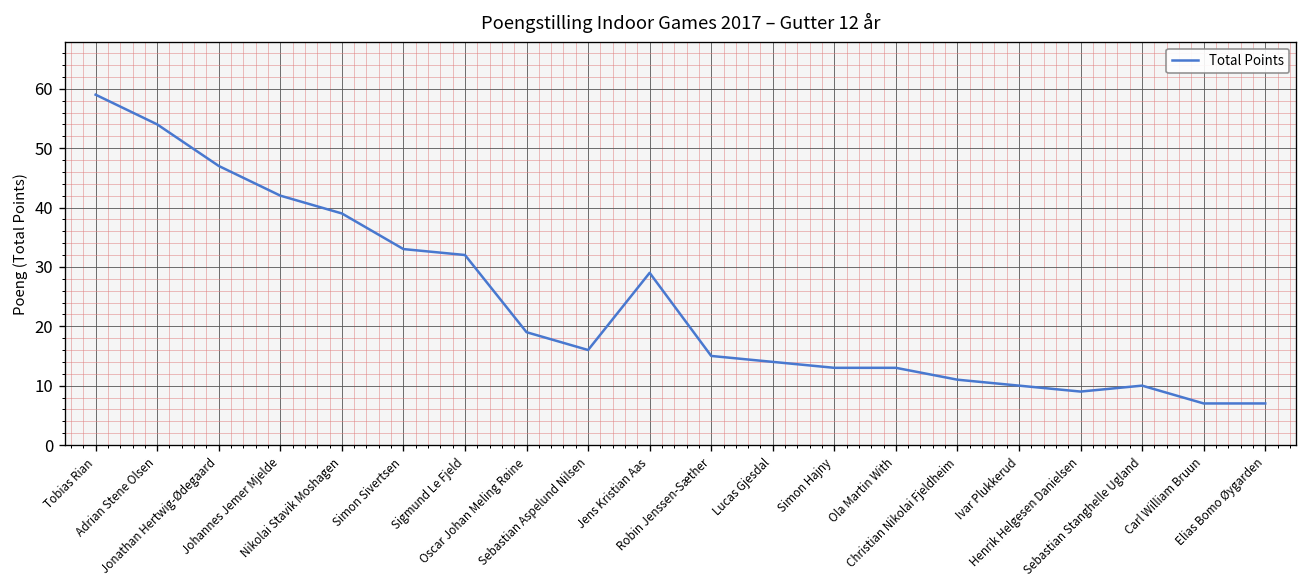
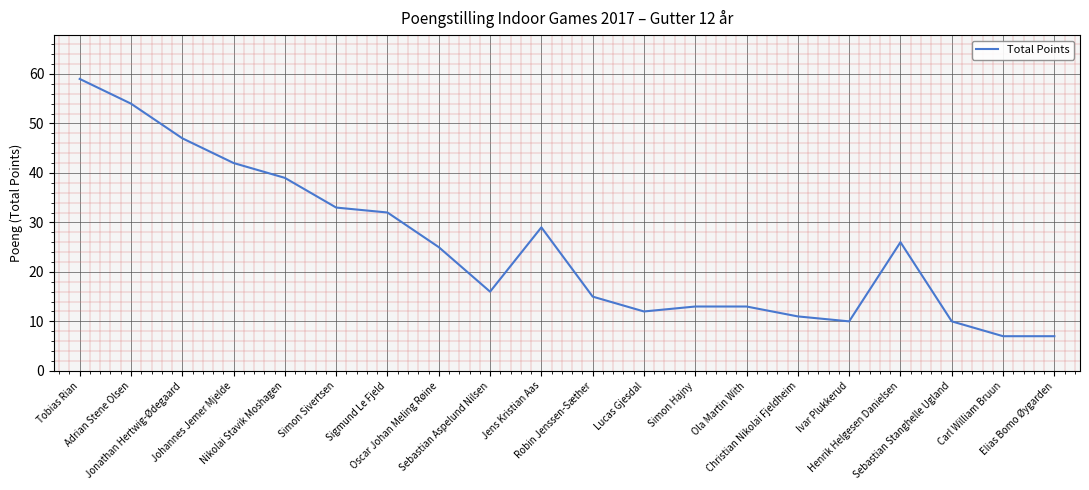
  {
    "Tobias Rian": 59,
    "Adrian Stene Olsen": 54,
    "Jonathan Hertwig-Ødegaard": 47,
    "Johannes Jemer Mjelde": 42,
    "Nikolai Stavik Moshagen": 39,
    "Simon Sivertsen": 33,
    "Sigmund Le Fjeld": 32,
-   "Oscar Johan Meling Røine": 19,
+   "Oscar Johan Meling Røine": 25,
    "Sebastian Aspelund Nilsen": 16,
    "Jens Kristian Aas": 29,
    "Robin Jenssen-Sæther": 15,
-   "Lucas Gjesdal": 14,
+   "Lucas Gjesdal": 12,
    "Simon Hajny": 13,
    "Ola Martin With": 13,
    "Christian Nikolai Fjeldheim": 11,
    "Ivar Plukkerud": 10,
-   "Henrik Helgesen Danielsen": 9,
+   "Henrik Helgesen Danielsen": 26,
    "Sebastian Stanghelle Ugland": 10,
    "Carl William Bruun": 7,
    "Elias Bomo Øygarden": 7
  }
